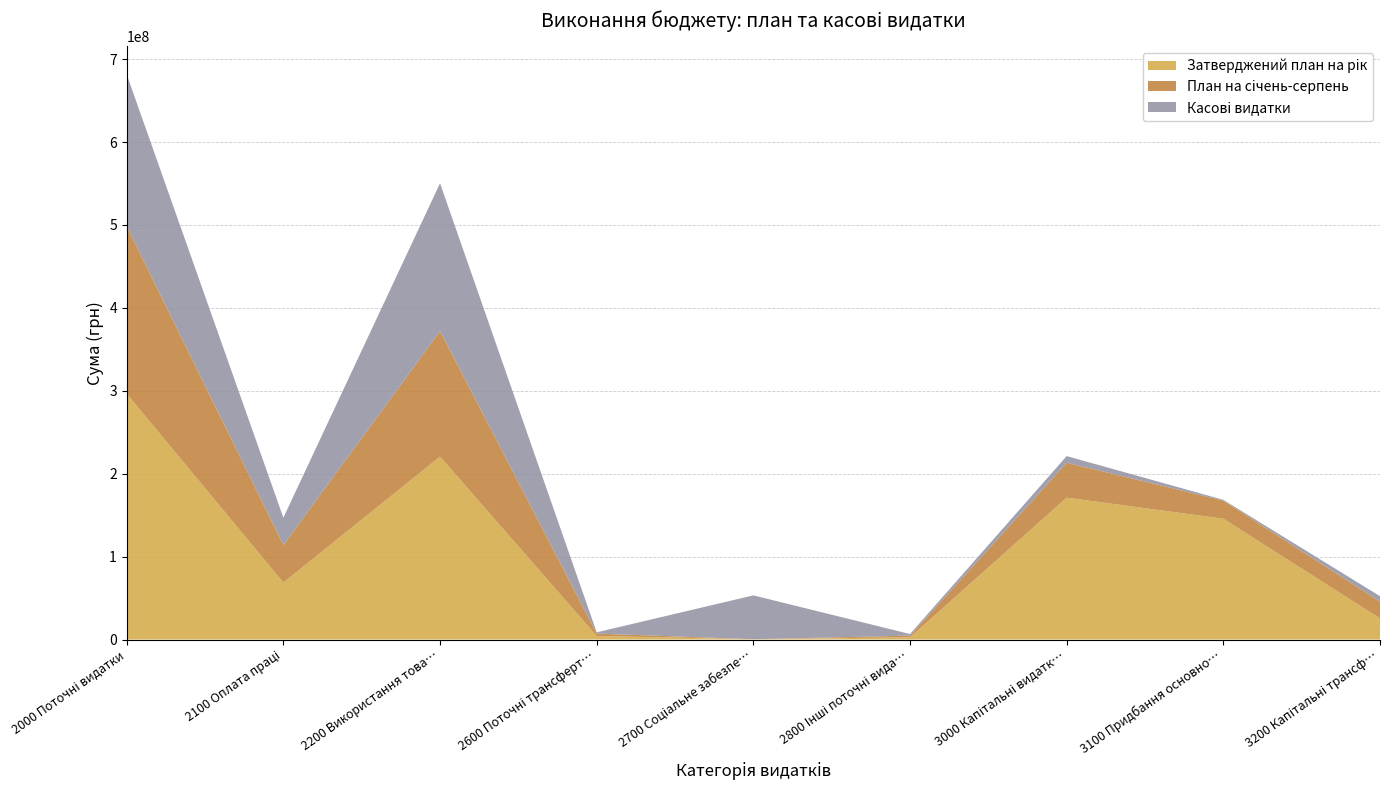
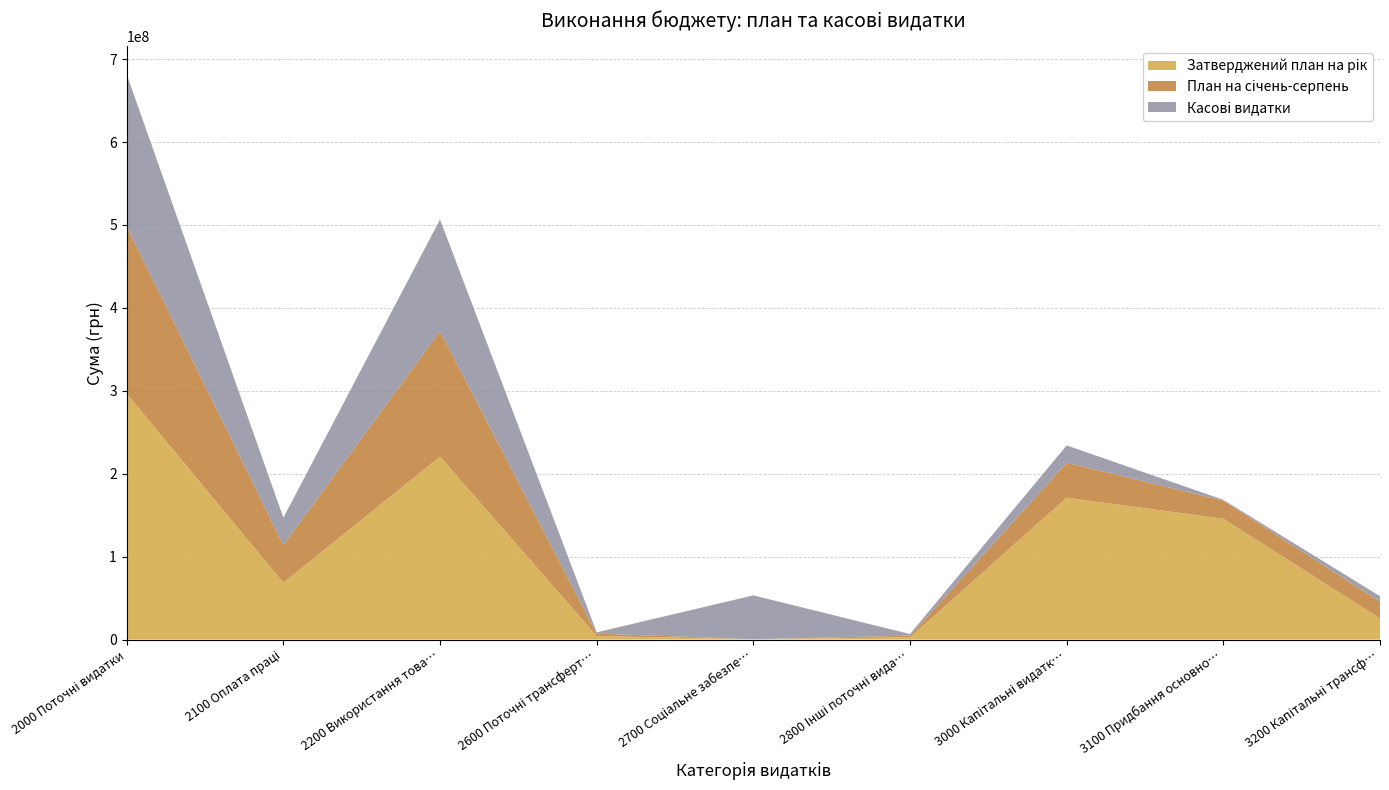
  {
    "Касові видатки": {
      "2000 Поточні видатки": 180000000,
      "2100 Оплата праці": 30000000,
-     "2200 Використання това…": 180000000,
+     "2200 Використання това…": 130000000,
      "2700 Соціальне забезпе…": 50000000,
-     "3000 Капітальні видатк…": 10000000,
+     "3000 Капітальні видатк…": 20000000,
      "3200 Капітальні трансф…": 10000000
    }
  }
